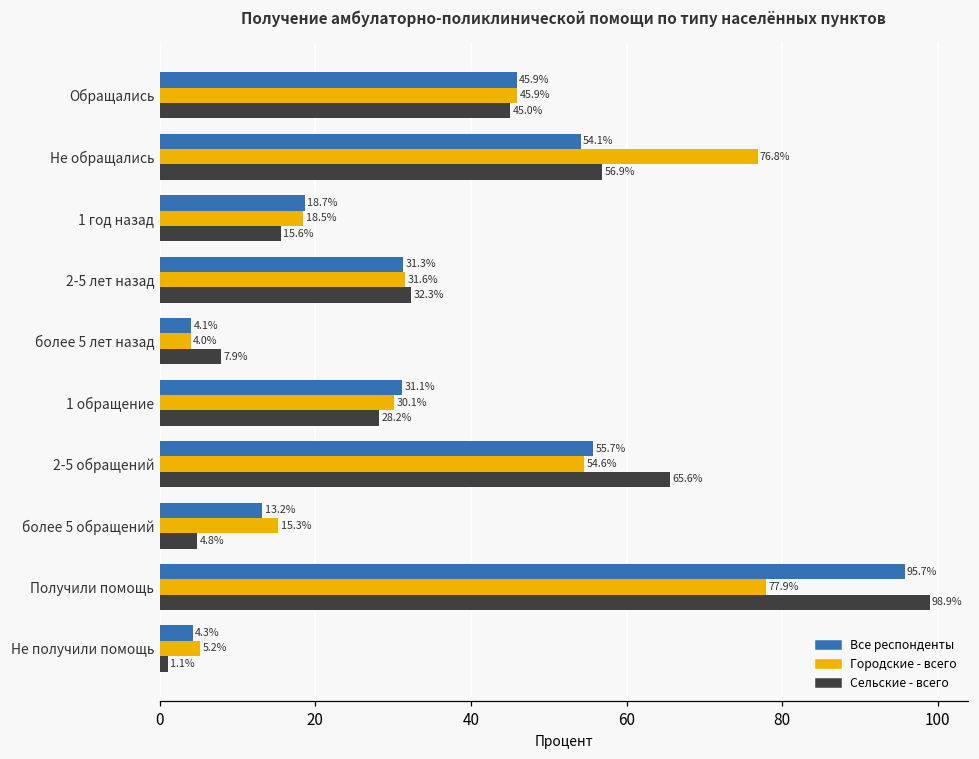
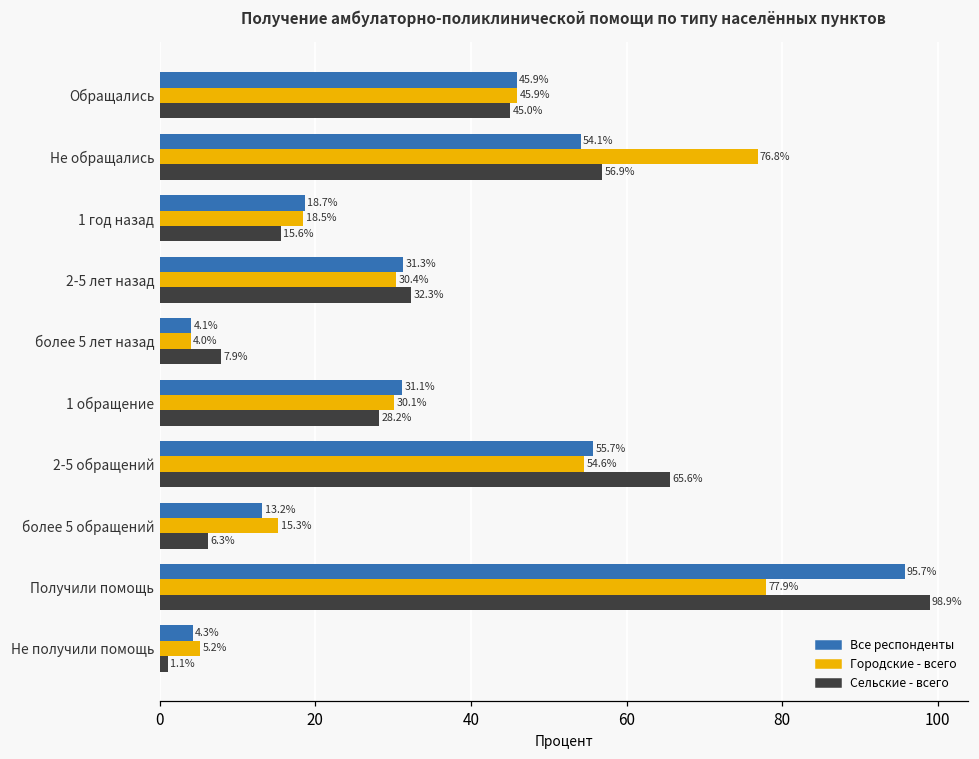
  {
    "Все респонденты": {
      "Обращались": "45.9%",
      "Не обращались": "54.1%",
      "1 год назад": "18.7%",
      "2-5 лет назад": "31.3%",
      "более 5 лет назад": "4.1%",
      "1 обращение": "31.1%",
      "2-5 обращений": "55.7%",
      "более 5 обращений": "13.2%",
      "Получили помощь": "95.7%",
      "Не получили помощь": "4.3%"
    },
    "Городские - всего": {
      "Обращались": "45.9%",
      "Не обращались": "76.8%",
      "1 год назад": "18.5%",
-     "2-5 лет назад": "31.6%",
+     "2-5 лет назад": "30.4%",
      "более 5 лет назад": "4.0%",
      "1 обращение": "30.1%",
      "2-5 обращений": "54.6%",
      "более 5 обращений": "15.3%",
      "Получили помощь": "77.9%",
      "Не получили помощь": "5.2%"
    },
    "Сельские - всего": {
      "Обращались": "45.0%",
      "Не обращались": "56.9%",
      "1 год назад": "15.6%",
      "2-5 лет назад": "32.3%",
      "более 5 лет назад": "7.9%",
      "1 обращение": "28.2%",
      "2-5 обращений": "65.6%",
-     "более 5 обращений": "4.8%",
+     "более 5 обращений": "6.3%",
      "Получили помощь": "98.9%",
      "Не получили помощь": "1.1%"
    }
  }
